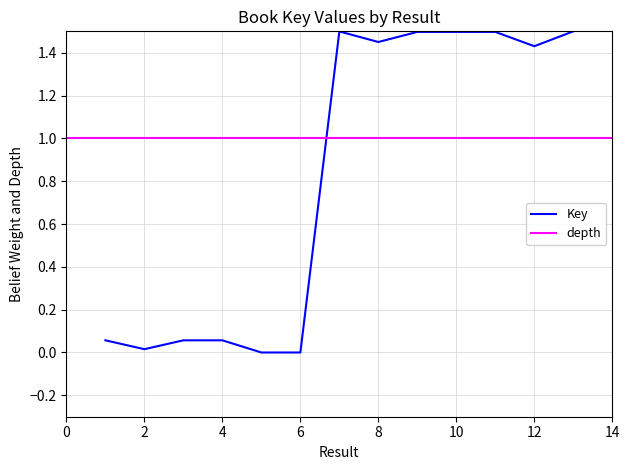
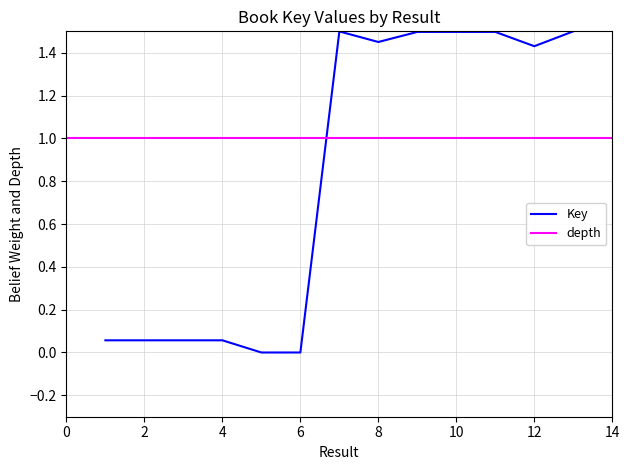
  {
-   "2": 0.02,
+   "2": 0.06,
    "4": 0.06,
    "6": 0.00,
    "8": 1.45,
    "10": 1.50,
    "12": 1.43
  }
